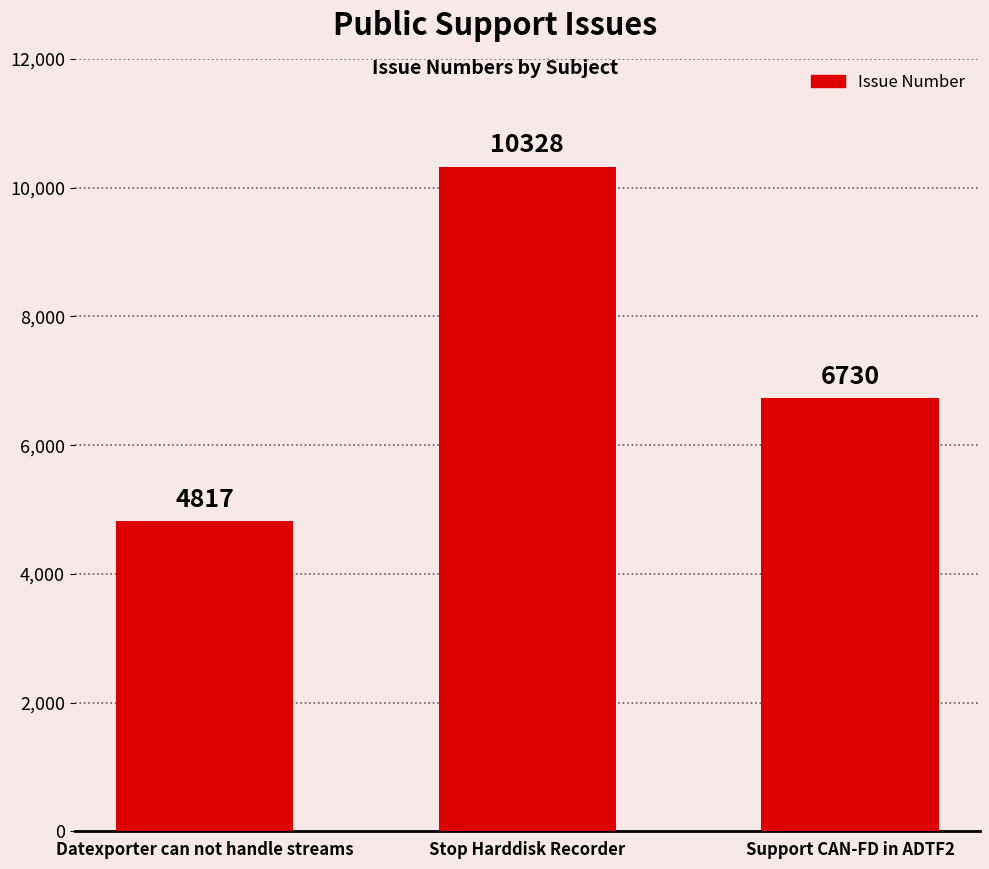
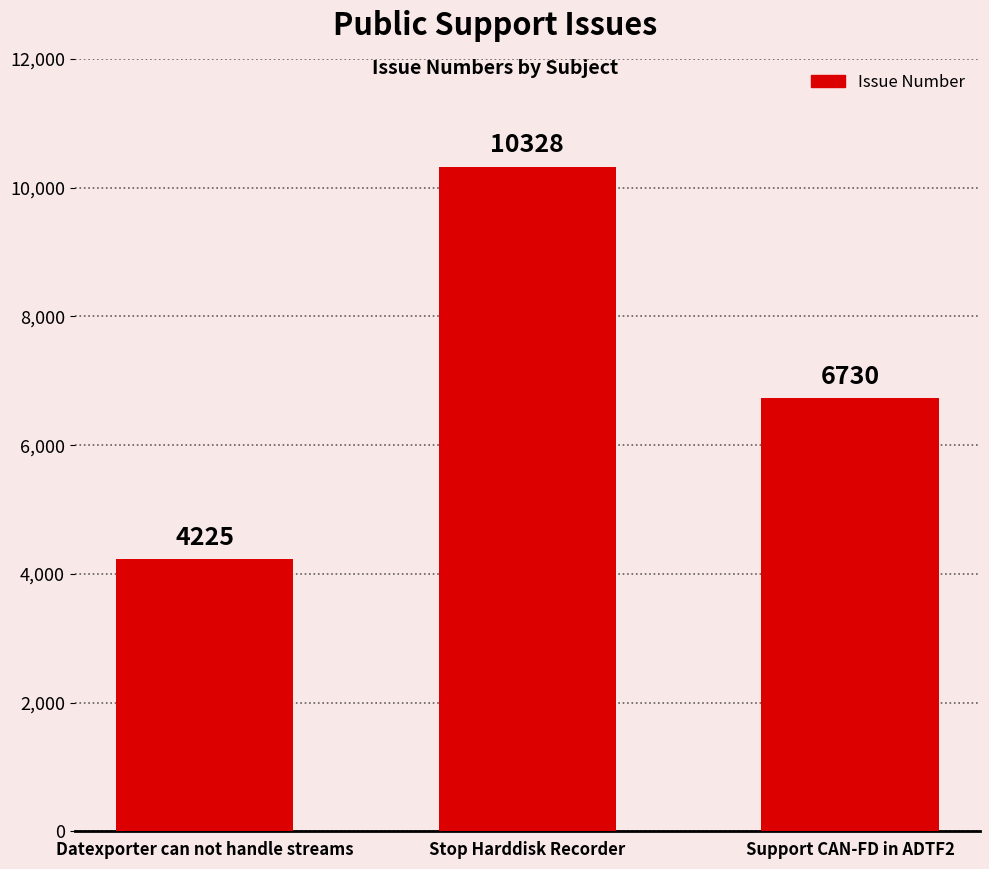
  {
-   "Datexporter can not handle streams": 4817,
+   "Datexporter can not handle streams": 4225,
    "Stop Harddisk Recorder": 10328,
    "Support CAN-FD in ADTF2": 6730
  }
